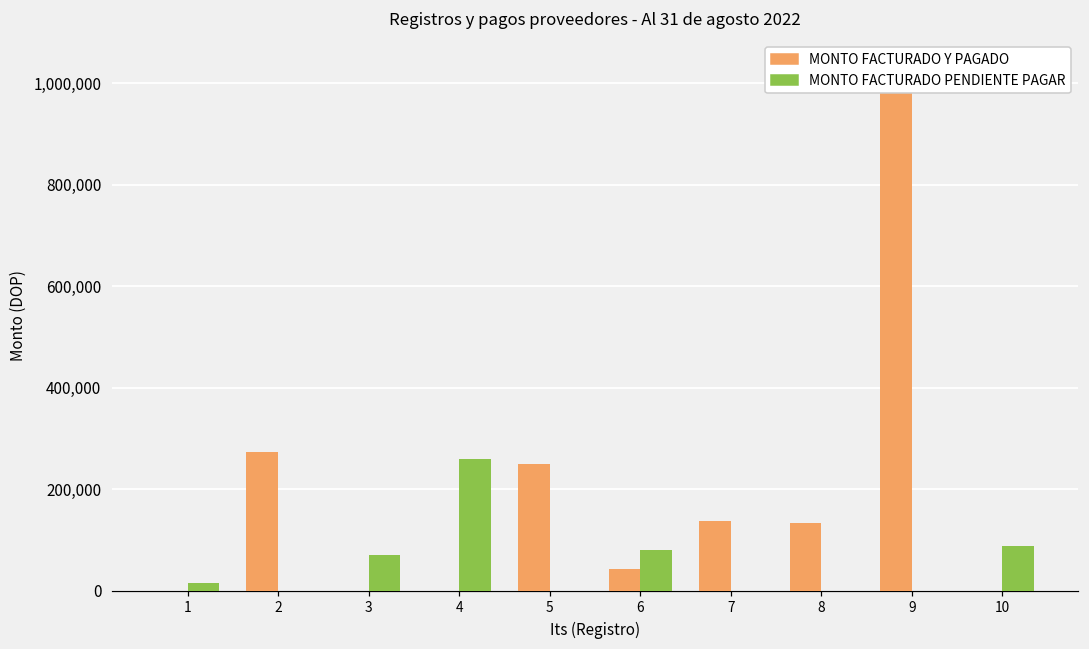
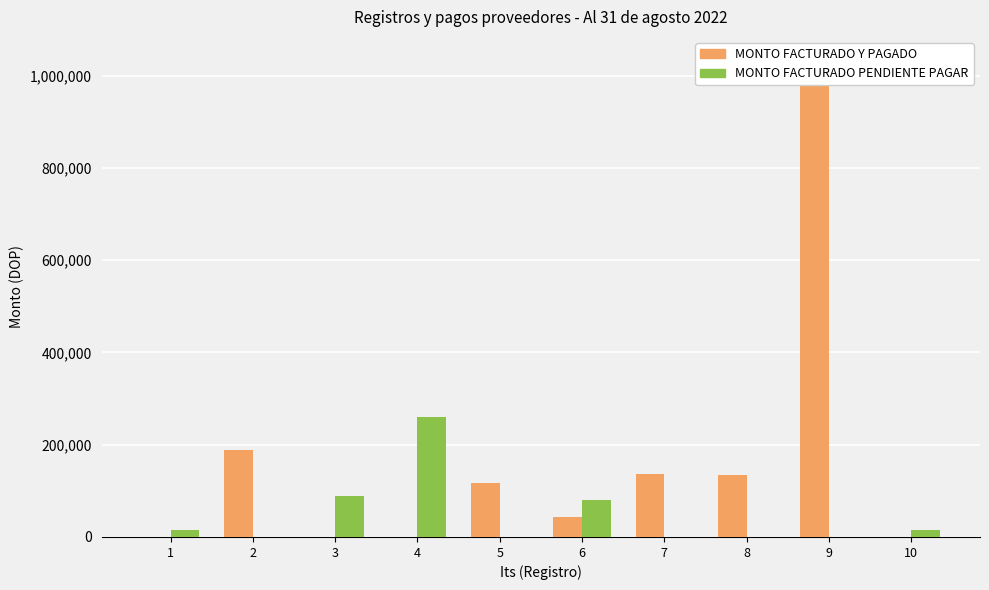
  {
    "MONTO FACTURADO Y PAGADO": {
      "1": "0",
-     "2": "270,000",
+     "2": "190,000",
      "3": "0",
      "4": "0",
-     "5": "250,000",
+     "5": "120,000",
      "6": "40,000",
      "7": "140,000",
      "8": "130,000",
      "10": "0"
    },
    "MONTO FACTURADO PENDIENTE PAGAR": {
      "1": "20,000",
      "2": "0",
-     "3": "70,000",
+     "3": "90,000",
      "4": "260,000",
      "5": "0",
      "6": "80,000",
      "7": "0",
      "8": "0",
      "9": "0",
-     "10": "90,000"
+     "10": "10,000"
    }
  }
